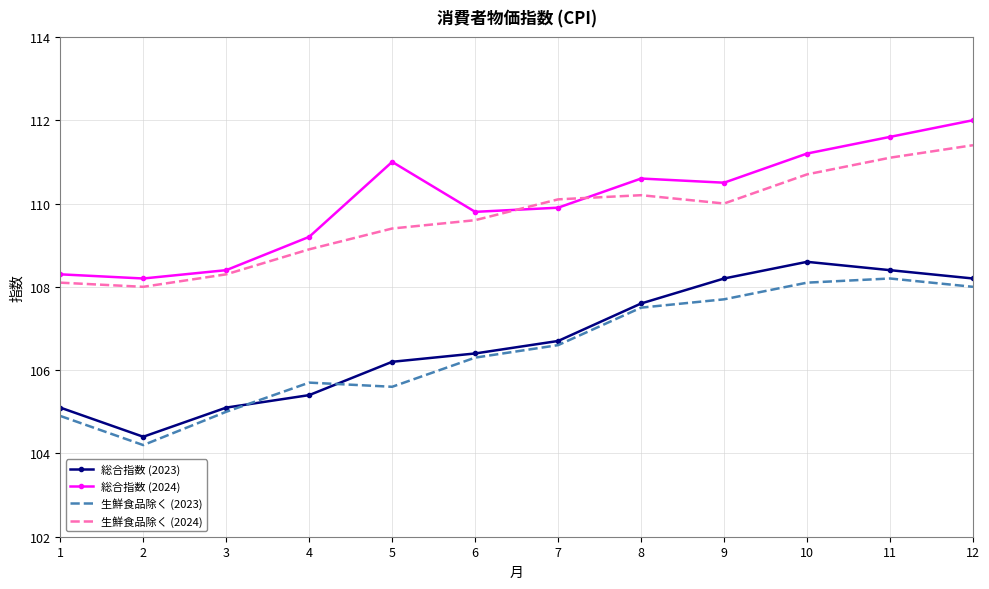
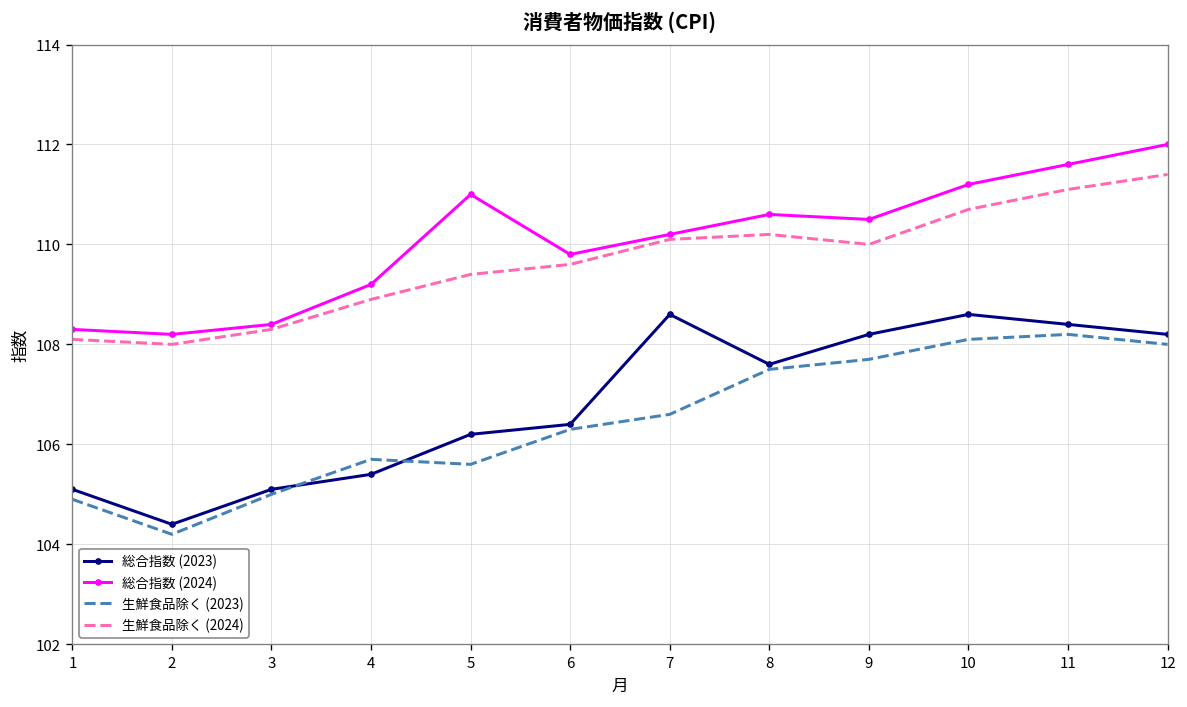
  {
    "総合指数 (2023)": {
      "1": 105.1,
      "2": 104.4,
      "3": 105.1,
      "4": 105.4,
      "5": 106.2,
      "6": 106.4,
-     "7": 106.7,
+     "7": 108.6,
      "8": 107.6,
      "9": 108.2,
      "10": 108.6,
      "11": 108.4,
      "12": 108.2
    },
    "総合指数 (2024)": {
      "1": 108.3,
      "2": 108.2,
      "3": 108.4,
      "4": 109.2,
      "5": 111.0,
      "6": 109.8,
-     "7": 109.9,
+     "7": 110.2,
      "8": 110.6,
      "9": 110.5,
      "10": 111.2,
      "11": 111.6,
      "12": 112.0
    },
    "生鮮食品除く (2023)": {
      "1": 104.9,
      "2": 104.2,
      "3": 105.0,
      "4": 105.7,
      "5": 105.6,
      "6": 106.3,
      "7": 106.6,
      "8": 107.5,
      "9": 107.7,
      "10": 108.1,
      "11": 108.2,
      "12": 108.0
    },
    "生鮮食品除く (2024)": {
      "1": 108.1,
      "2": 108.0,
      "3": 108.3,
      "4": 108.9,
      "5": 109.4,
      "6": 109.6,
      "7": 110.1,
      "8": 110.2,
      "9": 110.0,
      "10": 110.7,
      "11": 111.1,
      "12": 111.4
    }
  }
